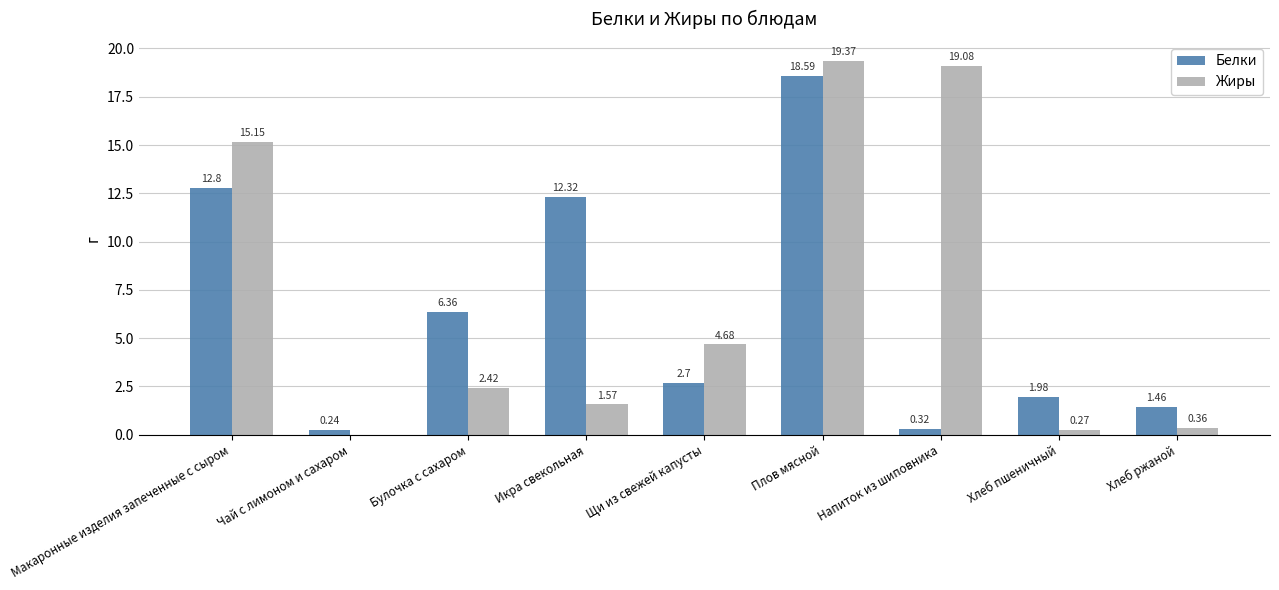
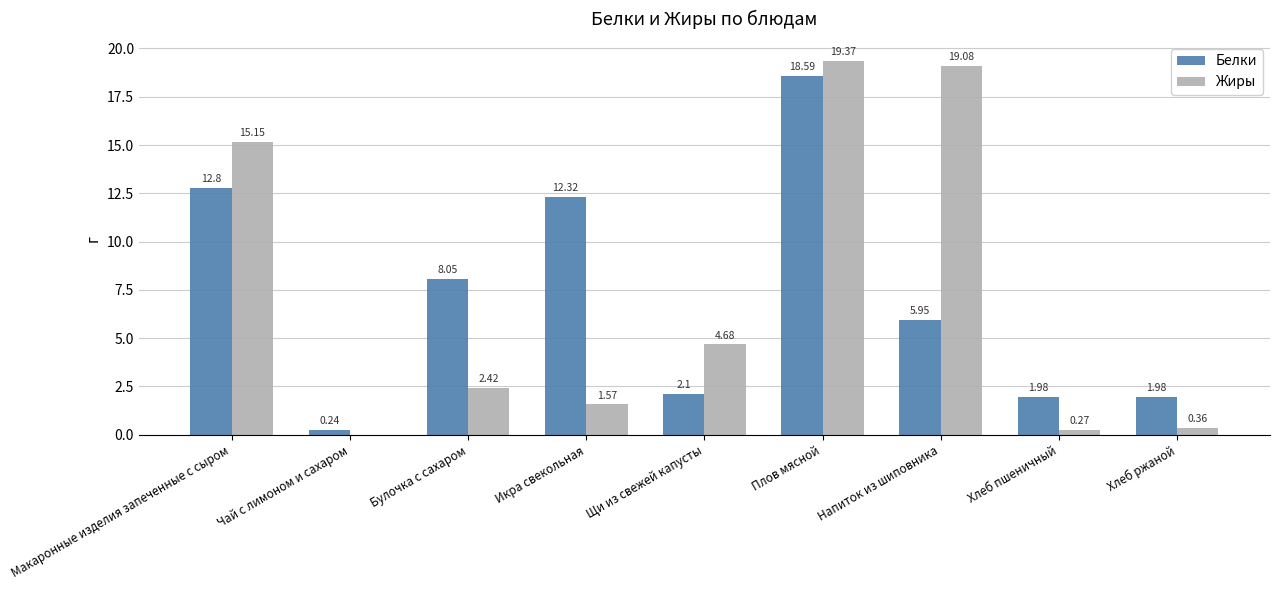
  {
    "Белки": {
      "Макаронные изделия запеченные с сыром": 12.8,
      "Чай с лимоном и сахаром": 0.24,
-     "Булочка с сахаром": 6.36,
+     "Булочка с сахаром": 8.05,
      "Икра свекольная": 12.32,
-     "Щи из свежей капусты": 2.7,
+     "Щи из свежей капусты": 2.1,
      "Плов мясной": 18.59,
-     "Напиток из шиповника": 0.32,
+     "Напиток из шиповника": 5.95,
      "Хлеб пшеничный": 1.98,
-     "Хлеб ржаной": 1.46
+     "Хлеб ржаной": 1.98
    },
    "Жиры": {
      "Макаронные изделия запеченные с сыром": 15.15,
      "Булочка с сахаром": 2.42,
      "Икра свекольная": 1.57,
      "Щи из свежей капусты": 4.68,
      "Плов мясной": 19.37,
      "Напиток из шиповника": 19.08,
      "Хлеб пшеничный": 0.27,
      "Хлеб ржаной": 0.36
    }
  }
